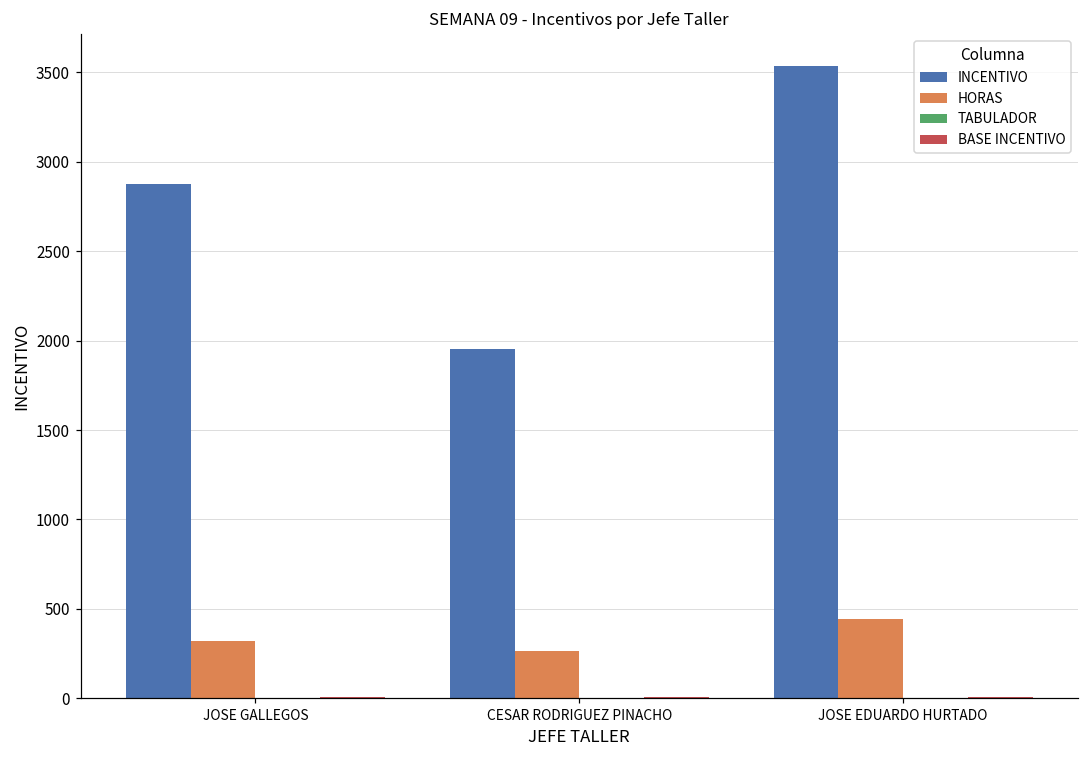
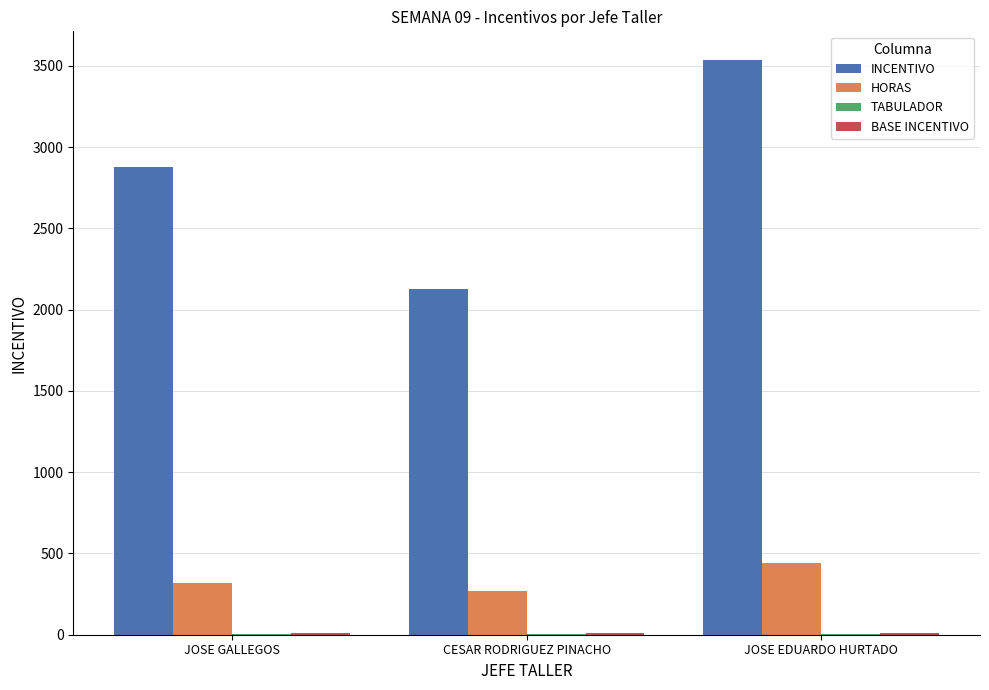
  {
    "INCENTIVO": {
      "JOSE GALLEGOS": 2880,
-     "CESAR RODRIGUEZ PINACHO": 1950,
+     "CESAR RODRIGUEZ PINACHO": 2130,
      "JOSE EDUARDO HURTADO": 3540
    }
  }
